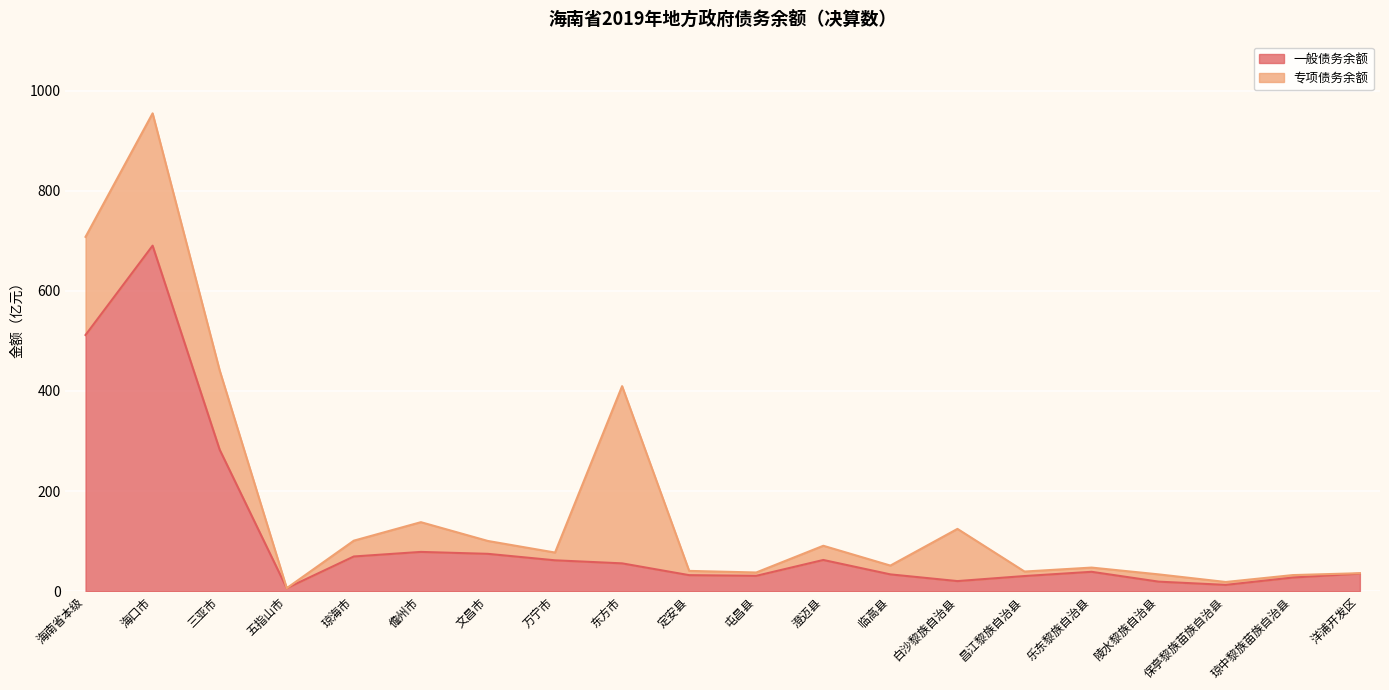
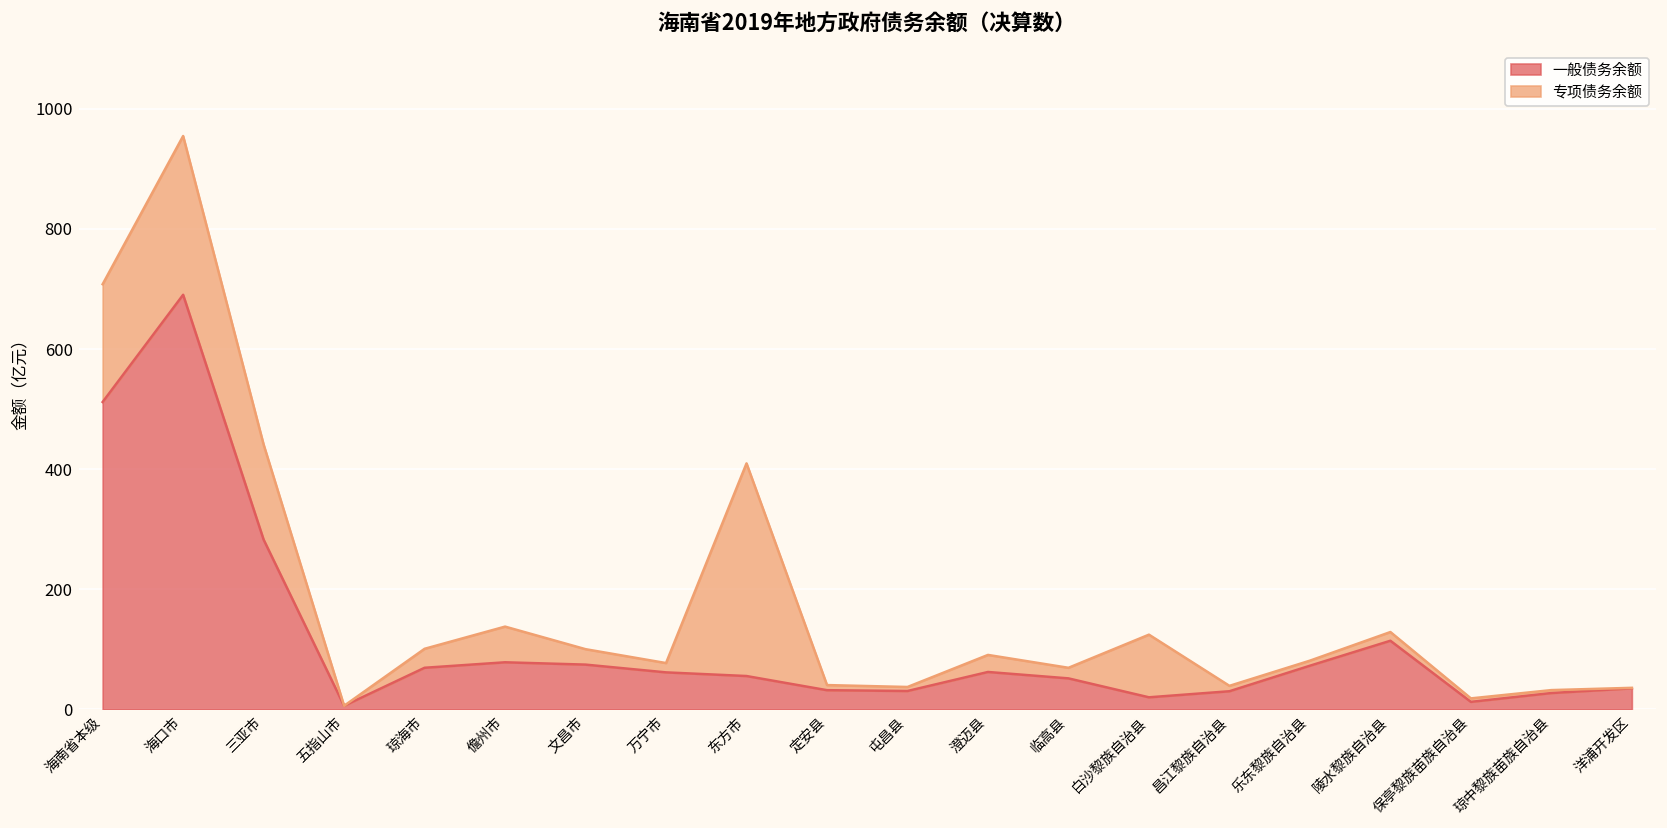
  {
    "一般债务余额": {
      "海南省本级": 510,
      "海口市": 690,
      "三亚市": 280,
      "琼海市": 70,
      "儋州市": 80,
      "文昌市": 70,
      "万宁市": 60,
      "东方市": 60,
      "定安县": 30,
      "屯昌县": 30,
      "澄迈县": 60,
-     "临高县": 30,
+     "临高县": 50,
      "白沙黎族自治县": 20,
      "昌江黎族自治县": 30,
-     "乐东黎族自治县": 40,
-     "陵水黎族自治县": 20,
+     "乐东黎族自治县": 70,
+     "陵水黎族自治县": 110,
      "保亭黎族苗族自治县": 10
    },
    "专项债务余额": {
      "海南省本级": 200,
      "海口市": 260,
      "三亚市": 160,
      "琼海市": 30,
      "儋州市": 60,
      "文昌市": 30,
      "万宁市": 20,
      "东方市": 350,
      "定安县": 10,
      "屯昌县": 10,
      "澄迈县": 30,
      "临高县": 20,
      "白沙黎族自治县": 100,
      "昌江黎族自治县": 10,
      "乐东黎族自治县": 10,
      "陵水黎族自治县": 10,
      "保亭黎族苗族自治县": 10
    }
  }
